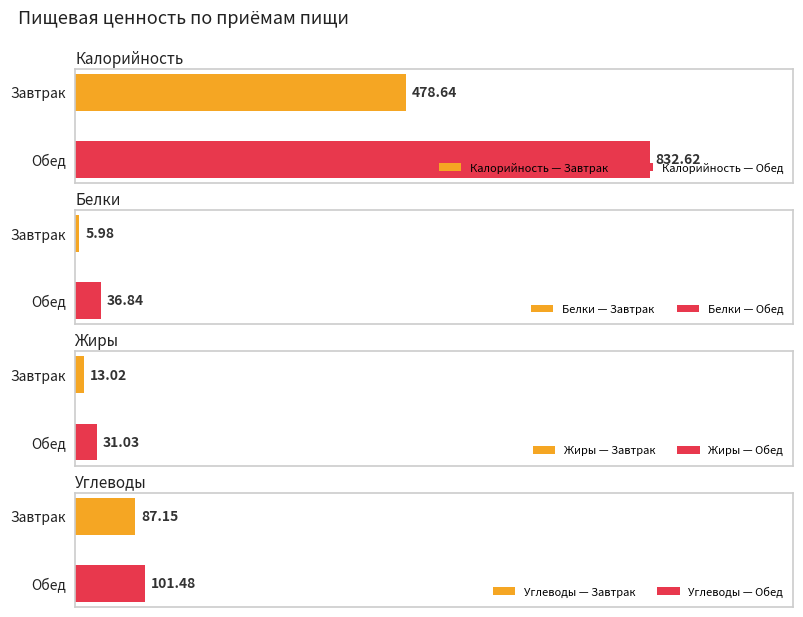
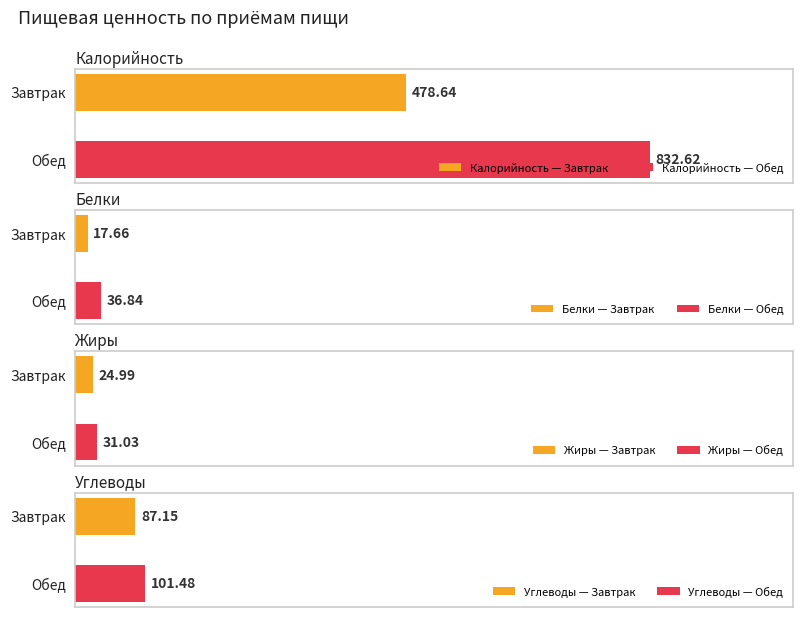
  {
    "Калорийность": {
      "Завтрак": 478.64,
      "Обед": 832.62
    },
    "Белки": {
-     "Завтрак": 5.98,
+     "Завтрак": 17.66,
      "Обед": 36.84
    },
    "Жиры": {
-     "Завтрак": 13.02,
+     "Завтрак": 24.99,
      "Обед": 31.03
    },
    "Углеводы": {
      "Завтрак": 87.15,
      "Обед": 101.48
    }
  }
